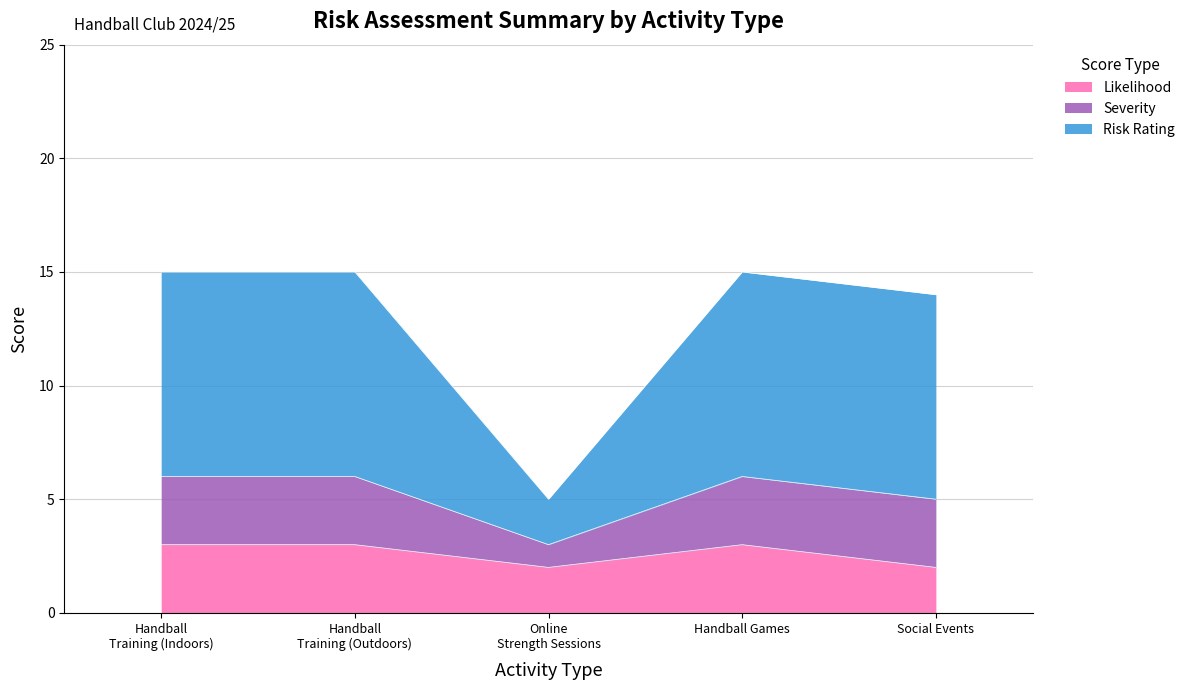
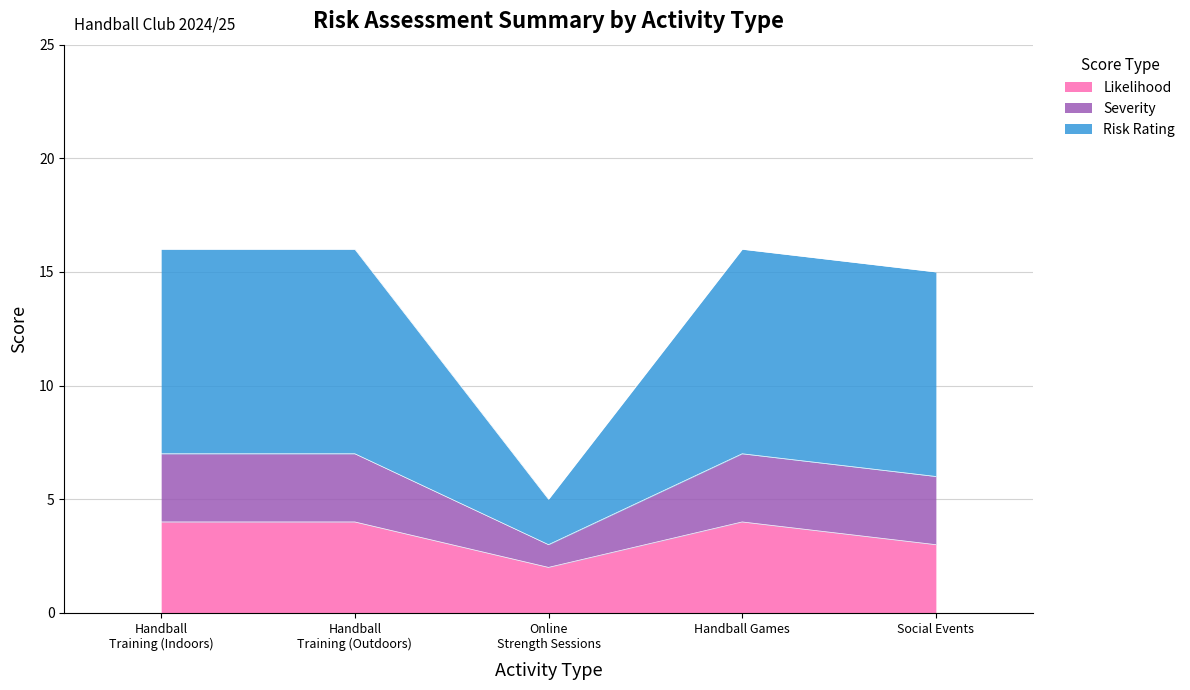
  {
    "Likelihood": {
-     "Handball Training (Indoors)": 3,
-     "Handball Training (Outdoors)": 3,
+     "Handball Training (Indoors)": 4,
+     "Handball Training (Outdoors)": 4,
      "Online Strength Sessions": 2,
-     "Handball Games": 3,
-     "Social Events": 2
+     "Handball Games": 4,
+     "Social Events": 3
    },
    "Severity": {
      "Handball Training (Indoors)": 3,
      "Handball Training (Outdoors)": 3,
      "Online Strength Sessions": 1,
      "Handball Games": 3,
      "Social Events": 3
    },
    "Risk Rating": {
      "Handball Training (Indoors)": 9,
      "Handball Training (Outdoors)": 9,
      "Online Strength Sessions": 2,
      "Handball Games": 9,
      "Social Events": 9
    }
  }
